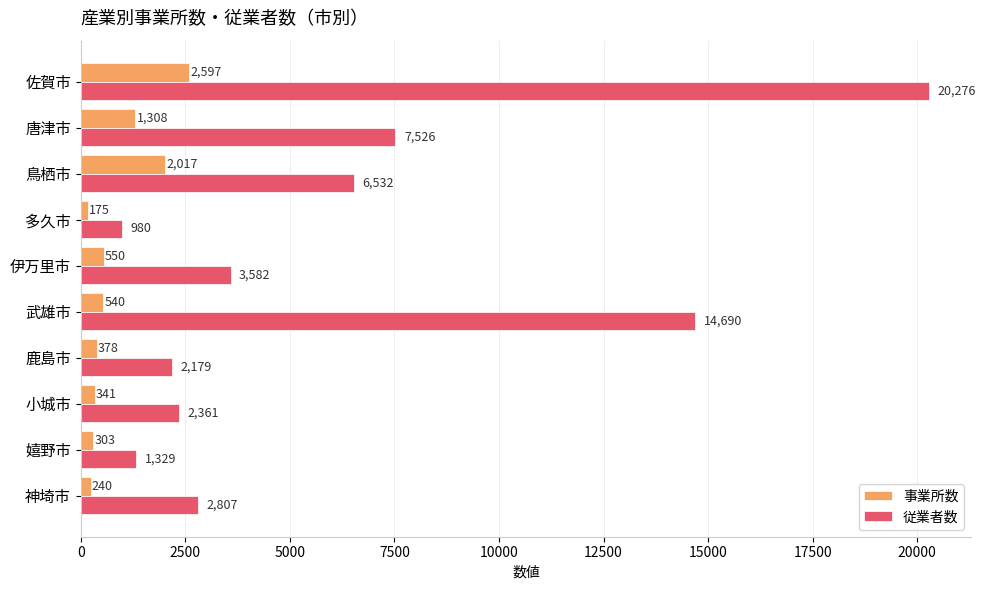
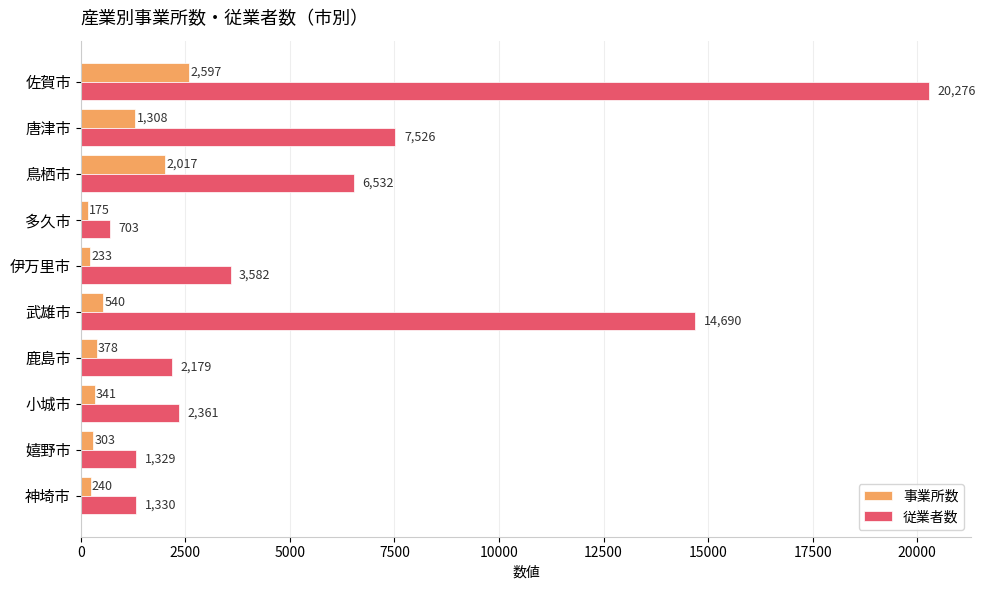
  {
    "事業所数": {
      "佐賀市": "2,597",
      "唐津市": "1,308",
      "鳥栖市": "2,017",
      "多久市": "175",
-     "伊万里市": "550",
+     "伊万里市": "233",
      "武雄市": "540",
      "鹿島市": "378",
      "小城市": "341",
      "嬉野市": "303",
      "神埼市": "240"
    },
    "従業者数": {
      "佐賀市": "20,276",
      "唐津市": "7,526",
      "鳥栖市": "6,532",
-     "多久市": "980",
+     "多久市": "703",
      "伊万里市": "3,582",
      "武雄市": "14,690",
      "鹿島市": "2,179",
      "小城市": "2,361",
      "嬉野市": "1,329",
-     "神埼市": "2,807"
+     "神埼市": "1,330"
    }
  }
